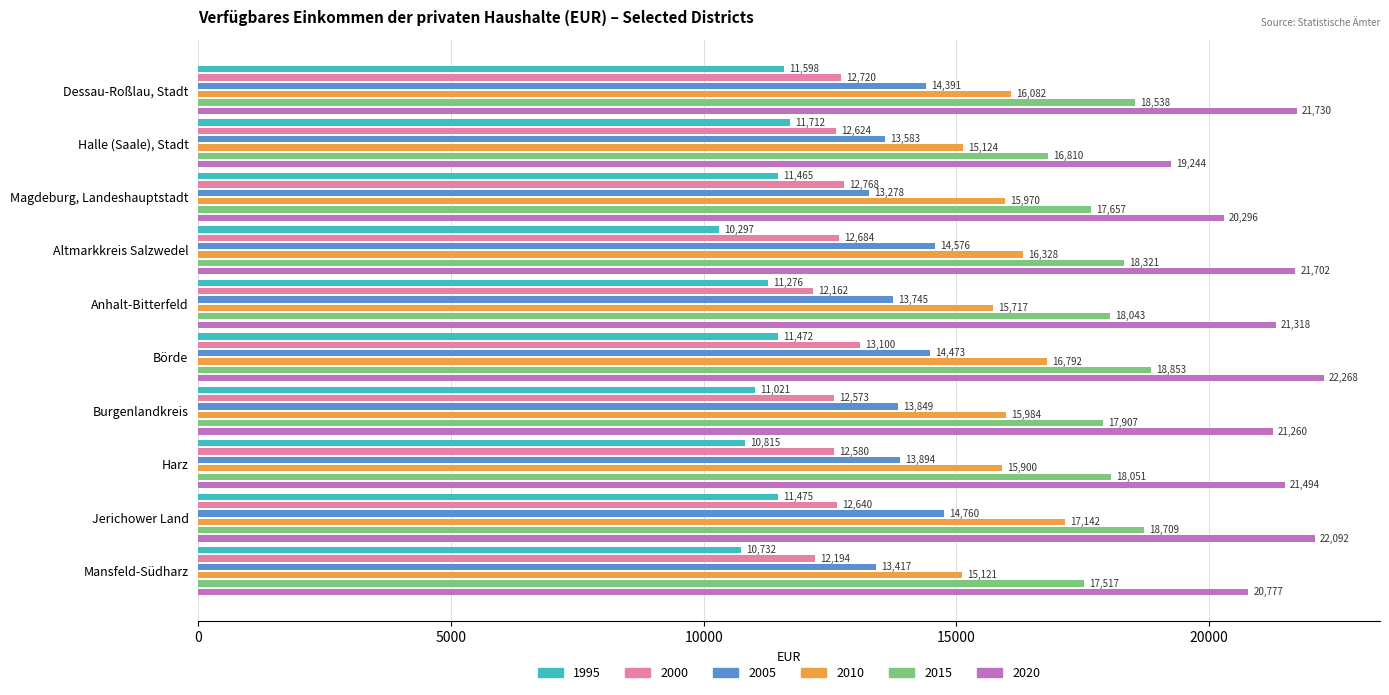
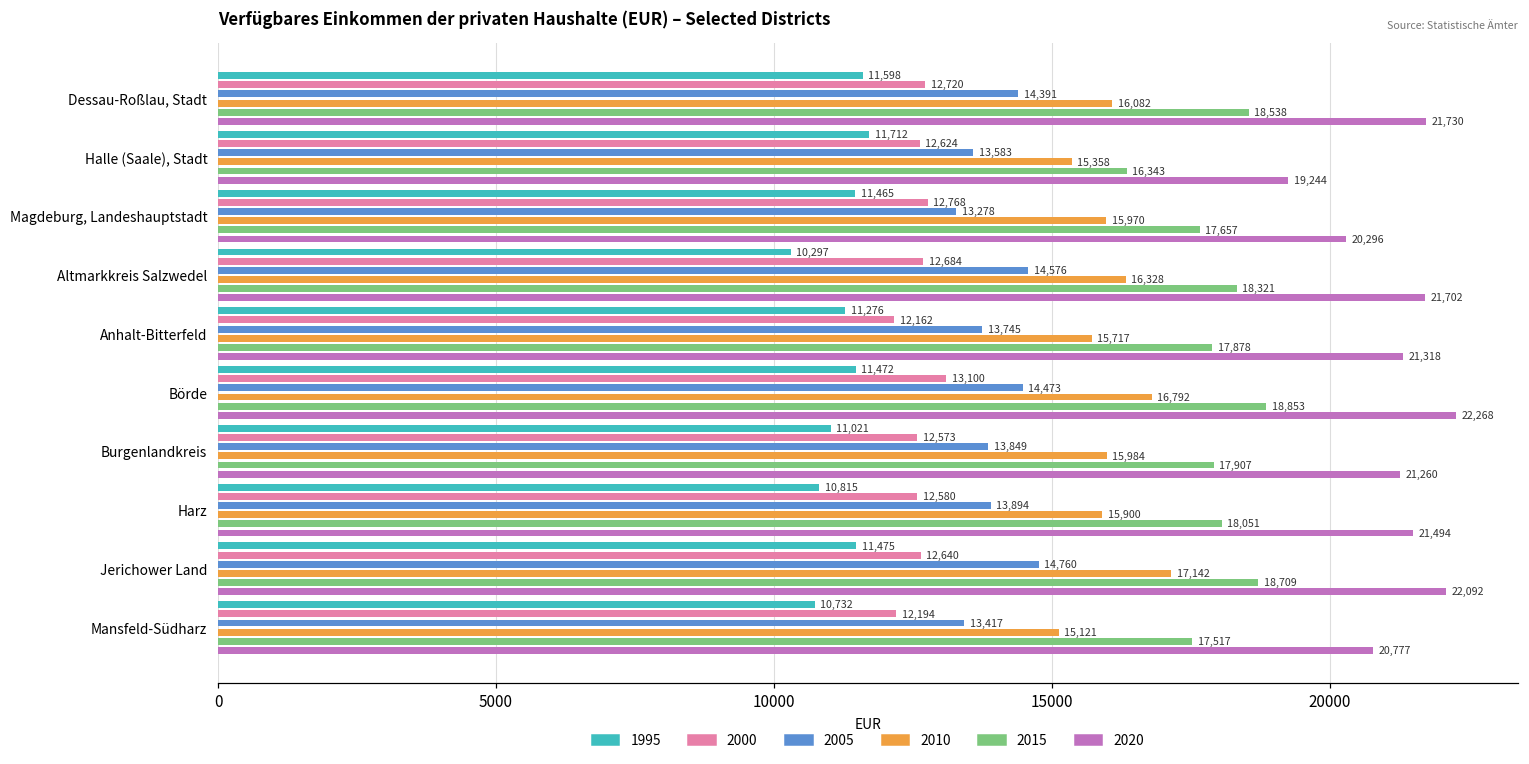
  {
    "1995": {
      "Dessau-Roßlau, Stadt": "11,598",
      "Halle (Saale), Stadt": "11,712",
      "Magdeburg, Landeshauptstadt": "11,465",
      "Altmarkkreis Salzwedel": "10,297",
      "Anhalt-Bitterfeld": "11,276",
      "Börde": "11,472",
      "Burgenlandkreis": "11,021",
      "Harz": "10,815",
      "Jerichower Land": "11,475",
      "Mansfeld-Südharz": "10,732"
    },
    "2005": {
      "Dessau-Roßlau, Stadt": "14,391",
      "Halle (Saale), Stadt": "13,583",
      "Magdeburg, Landeshauptstadt": "13,278",
      "Altmarkkreis Salzwedel": "14,576",
      "Anhalt-Bitterfeld": "13,745",
      "Börde": "14,473",
      "Burgenlandkreis": "13,849",
      "Harz": "13,894",
      "Jerichower Land": "14,760",
      "Mansfeld-Südharz": "13,417"
    },
    "2010": {
      "Dessau-Roßlau, Stadt": "16,082",
-     "Halle (Saale), Stadt": "15,124",
+     "Halle (Saale), Stadt": "15,358",
      "Magdeburg, Landeshauptstadt": "15,970",
      "Altmarkkreis Salzwedel": "16,328",
      "Anhalt-Bitterfeld": "15,717",
      "Börde": "16,792",
      "Burgenlandkreis": "15,984",
      "Harz": "15,900",
      "Jerichower Land": "17,142",
      "Mansfeld-Südharz": "15,121"
    },
    "2015": {
      "Dessau-Roßlau, Stadt": "18,538",
-     "Halle (Saale), Stadt": "16,810",
+     "Halle (Saale), Stadt": "16,343",
      "Magdeburg, Landeshauptstadt": "17,657",
      "Altmarkkreis Salzwedel": "18,321",
-     "Anhalt-Bitterfeld": "18,043",
+     "Anhalt-Bitterfeld": "17,878",
      "Börde": "18,853",
      "Burgenlandkreis": "17,907",
      "Harz": "18,051",
      "Jerichower Land": "18,709",
      "Mansfeld-Südharz": "17,517"
    }
  }
